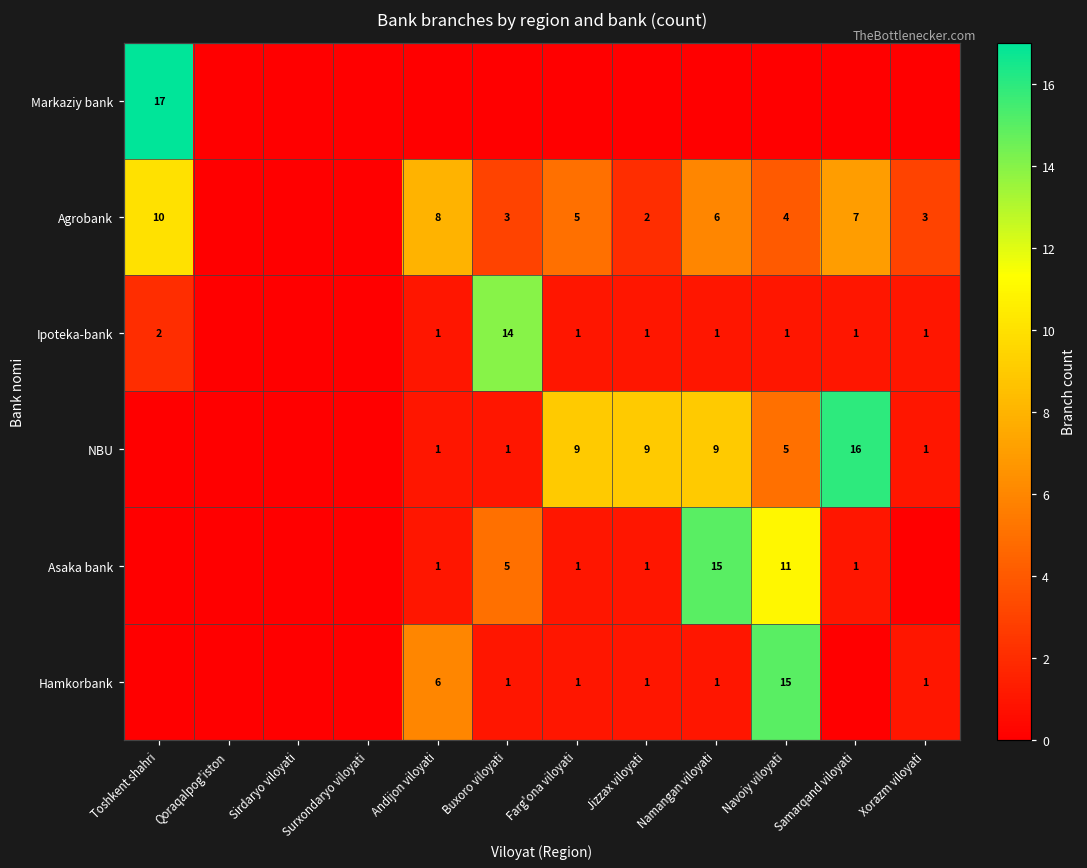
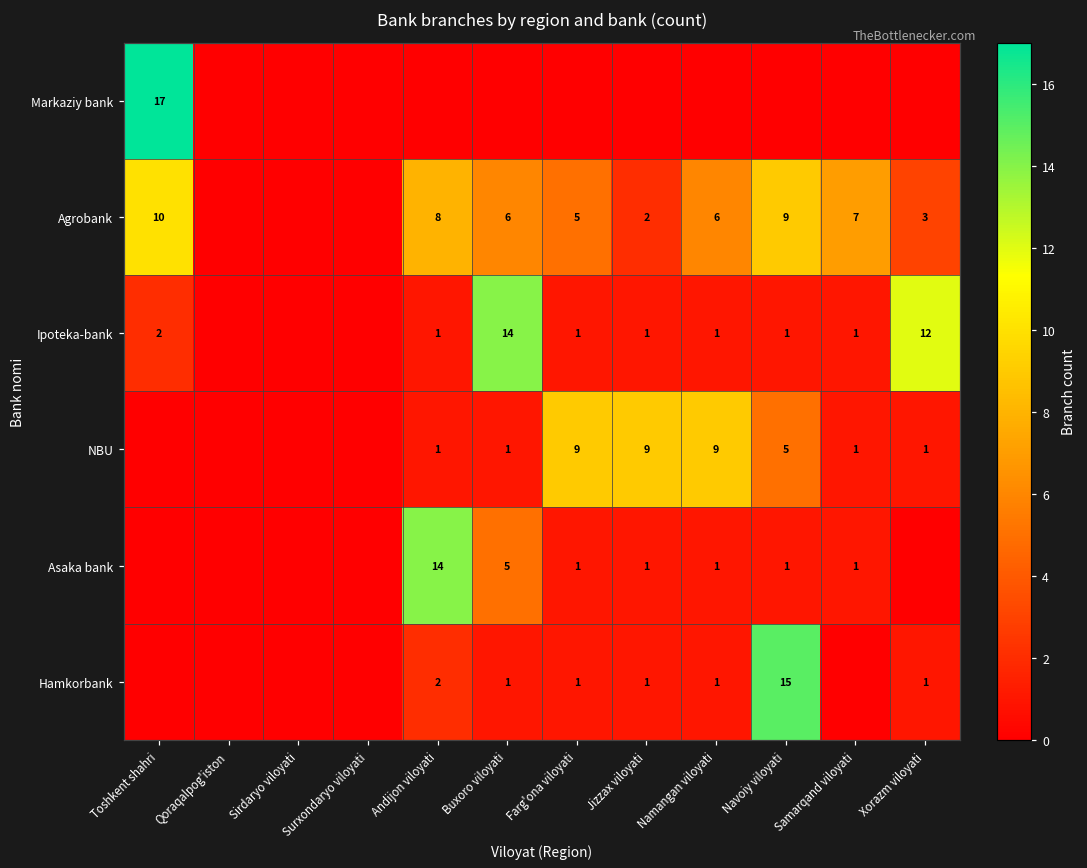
  {
    "Markaziy bank": {
      "Toshkent shahri": 17
    },
    "Agrobank": {
      "Toshkent shahri": 10,
      "Andijon viloyati": 8,
-     "Buxoro viloyati": 3,
+     "Buxoro viloyati": 6,
      "Farg'ona viloyati": 5,
      "Jizzax viloyati": 2,
      "Namangan viloyati": 6,
-     "Navoiy viloyati": 4,
+     "Navoiy viloyati": 9,
      "Samarqand viloyati": 7,
      "Xorazm viloyati": 3
    },
    "Ipoteka-bank": {
      "Toshkent shahri": 2,
      "Andijon viloyati": 1,
      "Buxoro viloyati": 14,
      "Farg'ona viloyati": 1,
      "Jizzax viloyati": 1,
      "Namangan viloyati": 1,
      "Navoiy viloyati": 1,
      "Samarqand viloyati": 1,
-     "Xorazm viloyati": 1
+     "Xorazm viloyati": 12
    },
    "NBU": {
      "Andijon viloyati": 1,
      "Buxoro viloyati": 1,
      "Farg'ona viloyati": 9,
      "Jizzax viloyati": 9,
      "Namangan viloyati": 9,
      "Navoiy viloyati": 5,
-     "Samarqand viloyati": 16,
+     "Samarqand viloyati": 1,
      "Xorazm viloyati": 1
    },
    "Asaka bank": {
-     "Andijon viloyati": 1,
+     "Andijon viloyati": 14,
      "Buxoro viloyati": 5,
      "Farg'ona viloyati": 1,
      "Jizzax viloyati": 1,
-     "Namangan viloyati": 15,
-     "Navoiy viloyati": 11,
+     "Namangan viloyati": 1,
+     "Navoiy viloyati": 1,
      "Samarqand viloyati": 1
    },
    "Hamkorbank": {
-     "Andijon viloyati": 6,
+     "Andijon viloyati": 2,
      "Buxoro viloyati": 1,
      "Farg'ona viloyati": 1,
      "Jizzax viloyati": 1,
      "Namangan viloyati": 1,
      "Navoiy viloyati": 15,
      "Xorazm viloyati": 1
    }
  }
